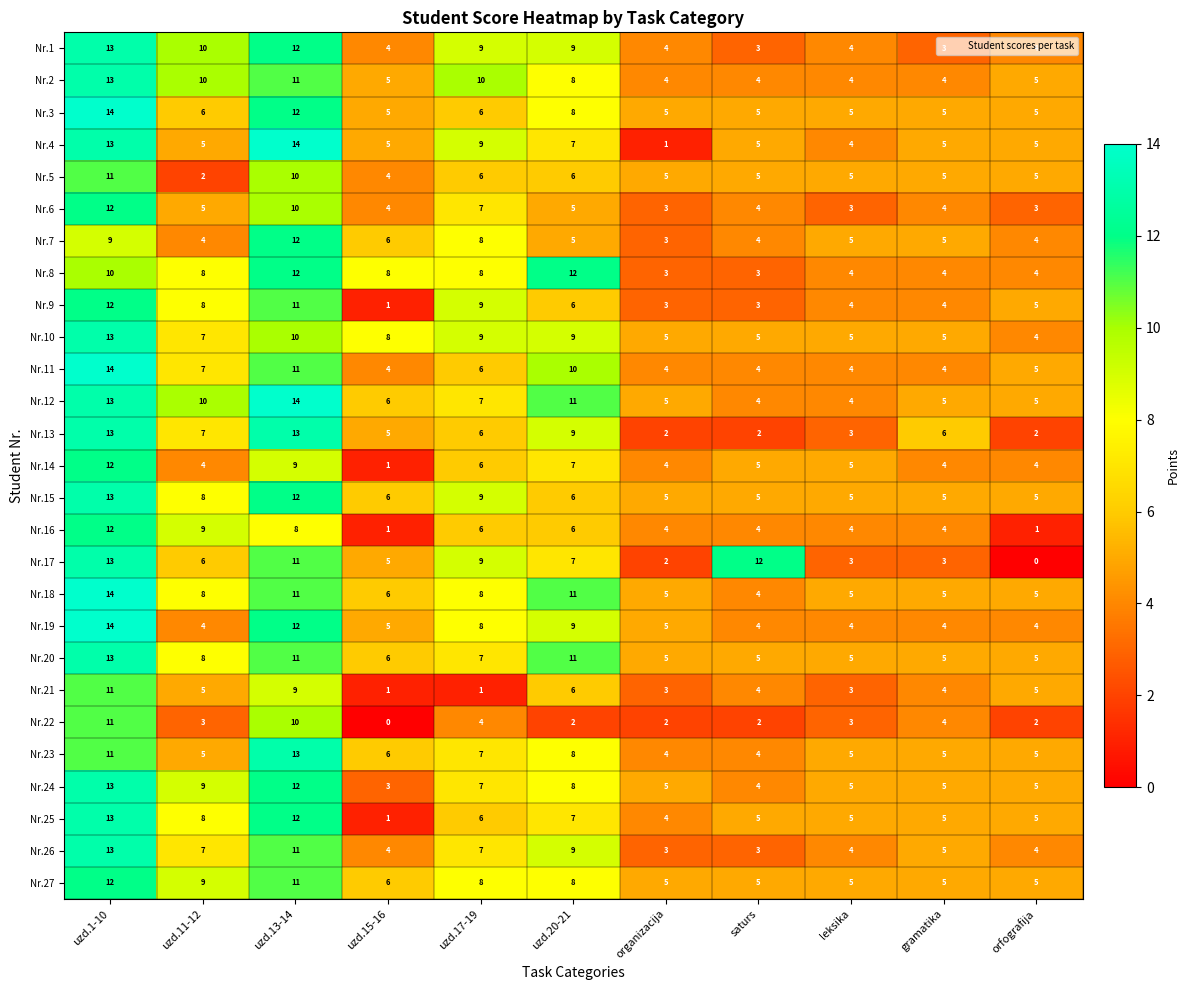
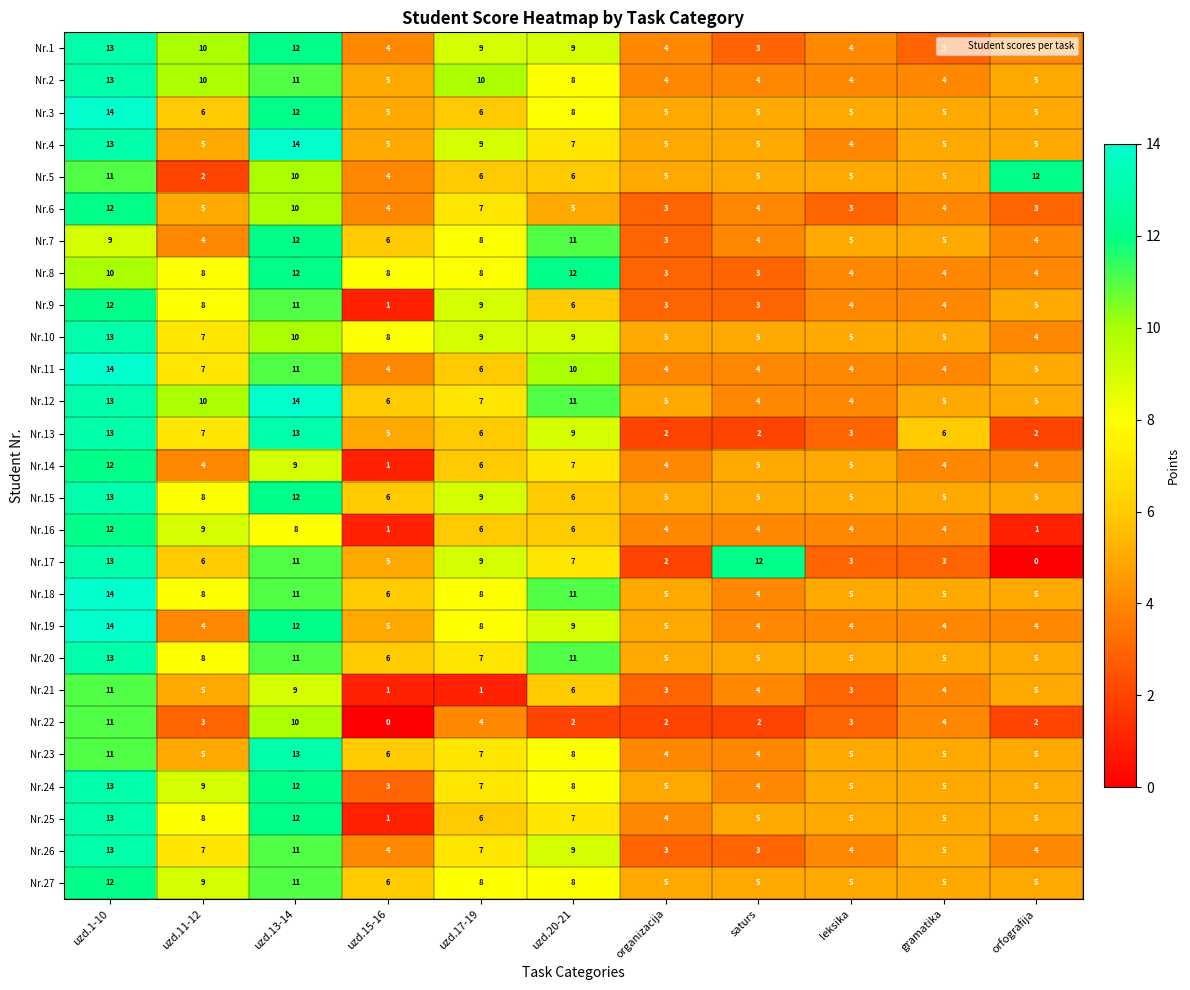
  {
    "Nr.4": {
      "uzd.1-10": 13,
      "uzd.11-12": 5,
      "uzd.13-14": 14,
      "uzd.15-16": 5,
      "uzd.17-19": 9,
      "uzd.20-21": 7,
-     "organizacija": 1,
+     "organizacija": 5,
      "saturs": 5,
      "leksika": 4,
      "gramatika": 5,
      "orfografija": 5
    },
    "Nr.5": {
      "uzd.1-10": 11,
      "uzd.11-12": 2,
      "uzd.13-14": 10,
      "uzd.15-16": 4,
      "uzd.17-19": 6,
      "uzd.20-21": 6,
      "organizacija": 5,
      "saturs": 5,
      "leksika": 5,
      "gramatika": 5,
-     "orfografija": 5
+     "orfografija": 12
    },
    "Nr.7": {
      "uzd.1-10": 9,
      "uzd.11-12": 4,
      "uzd.13-14": 12,
      "uzd.15-16": 6,
      "uzd.17-19": 8,
-     "uzd.20-21": 5,
+     "uzd.20-21": 11,
      "organizacija": 3,
      "saturs": 4,
      "leksika": 5,
      "gramatika": 5,
      "orfografija": 4
    }
  }
